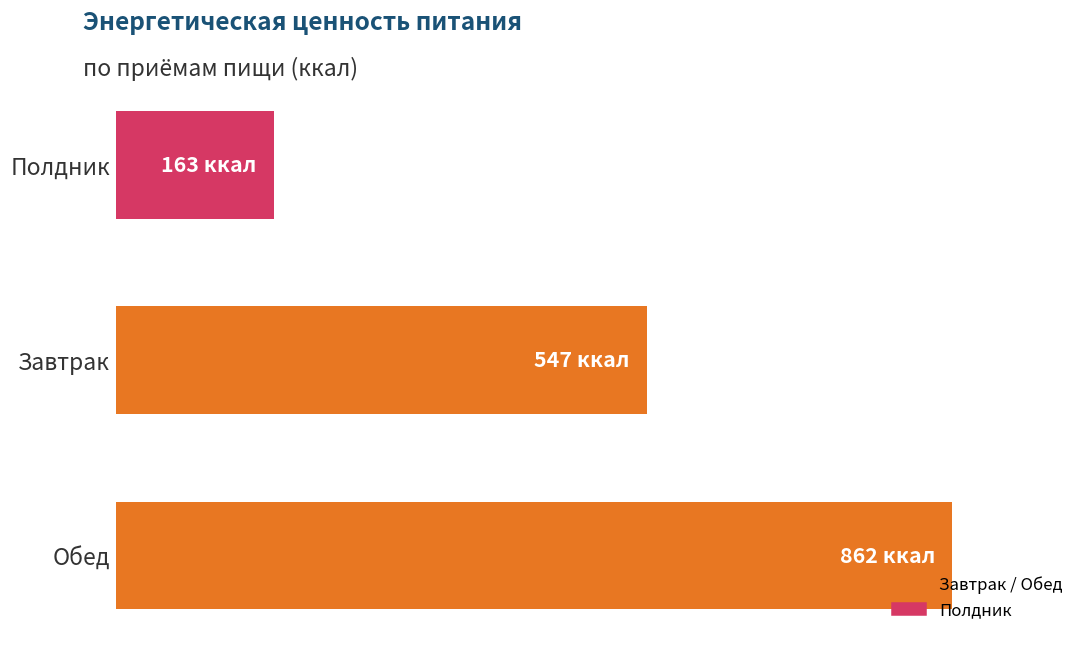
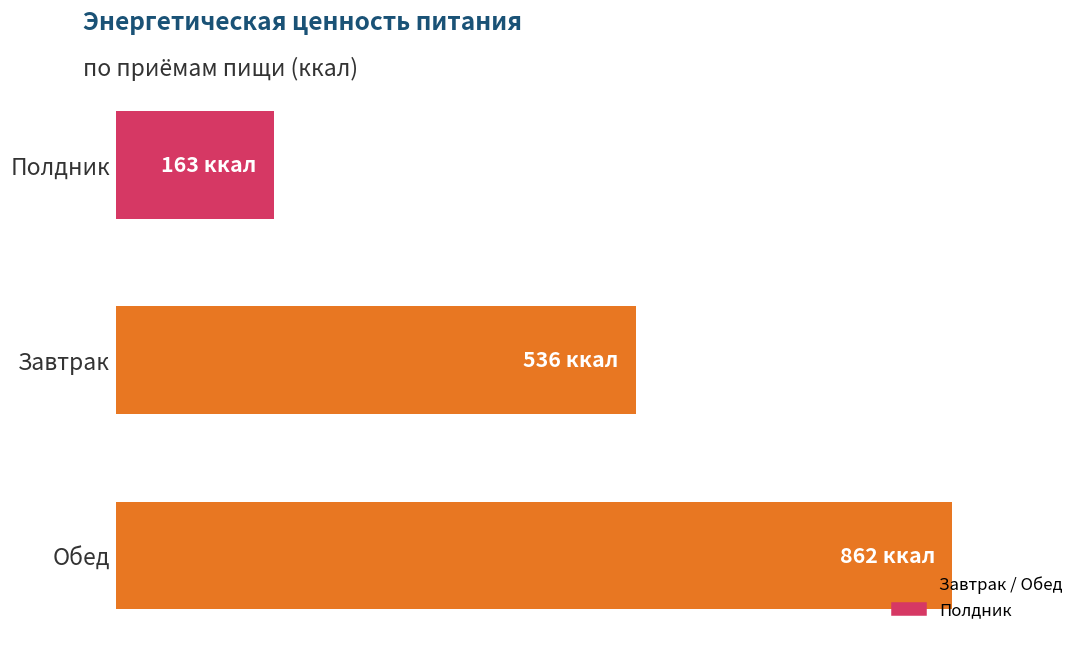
  {
    "Полдник": 163,
-   "Завтрак": 547,
+   "Завтрак": 536,
    "Обед": 862
  }
